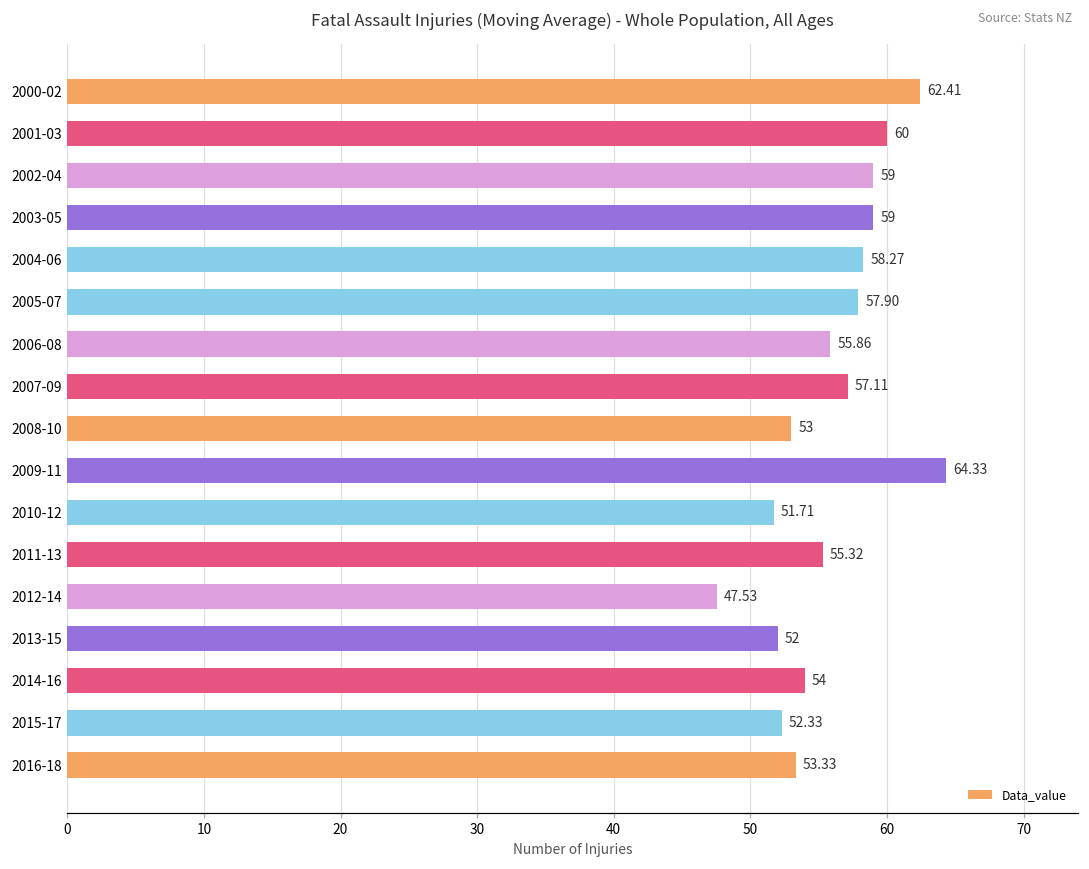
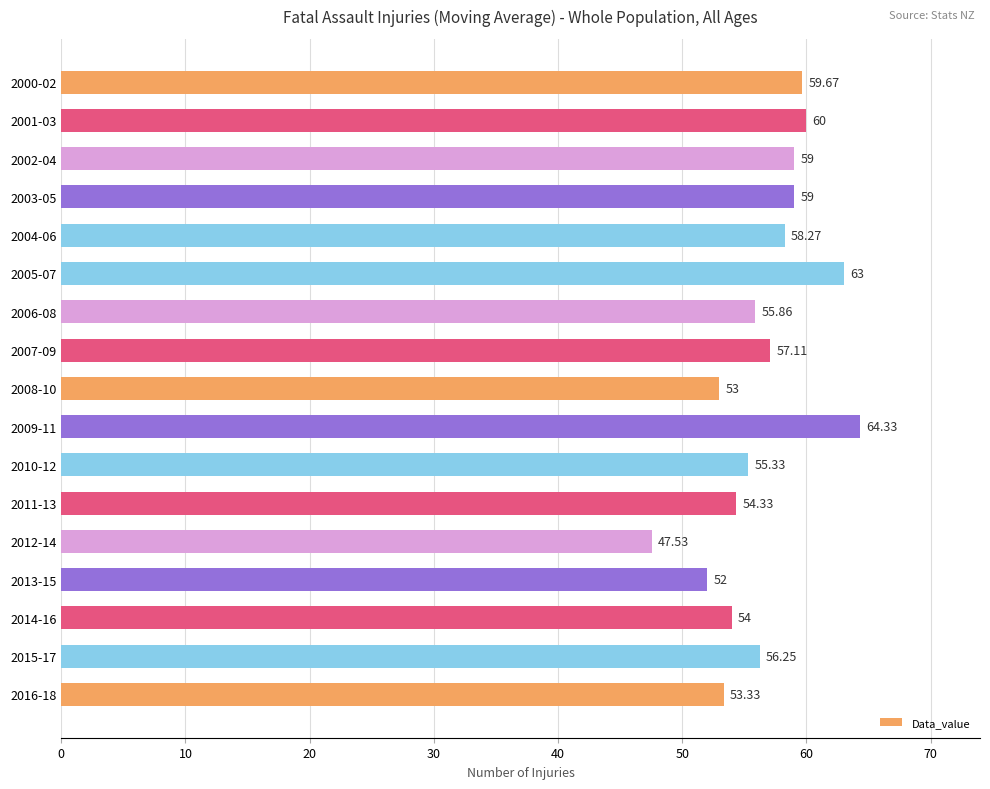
  {
-   "2000-02": 62.41,
+   "2000-02": 59.67,
    "2001-03": 60,
    "2002-04": 59,
    "2003-05": 59,
    "2004-06": 58.27,
-   "2005-07": 57.90,
+   "2005-07": 63,
    "2006-08": 55.86,
    "2007-09": 57.11,
    "2008-10": 53,
    "2009-11": 64.33,
-   "2010-12": 51.71,
-   "2011-13": 55.32,
+   "2010-12": 55.33,
+   "2011-13": 54.33,
    "2012-14": 47.53,
    "2013-15": 52,
    "2014-16": 54,
-   "2015-17": 52.33,
+   "2015-17": 56.25,
    "2016-18": 53.33
  }
